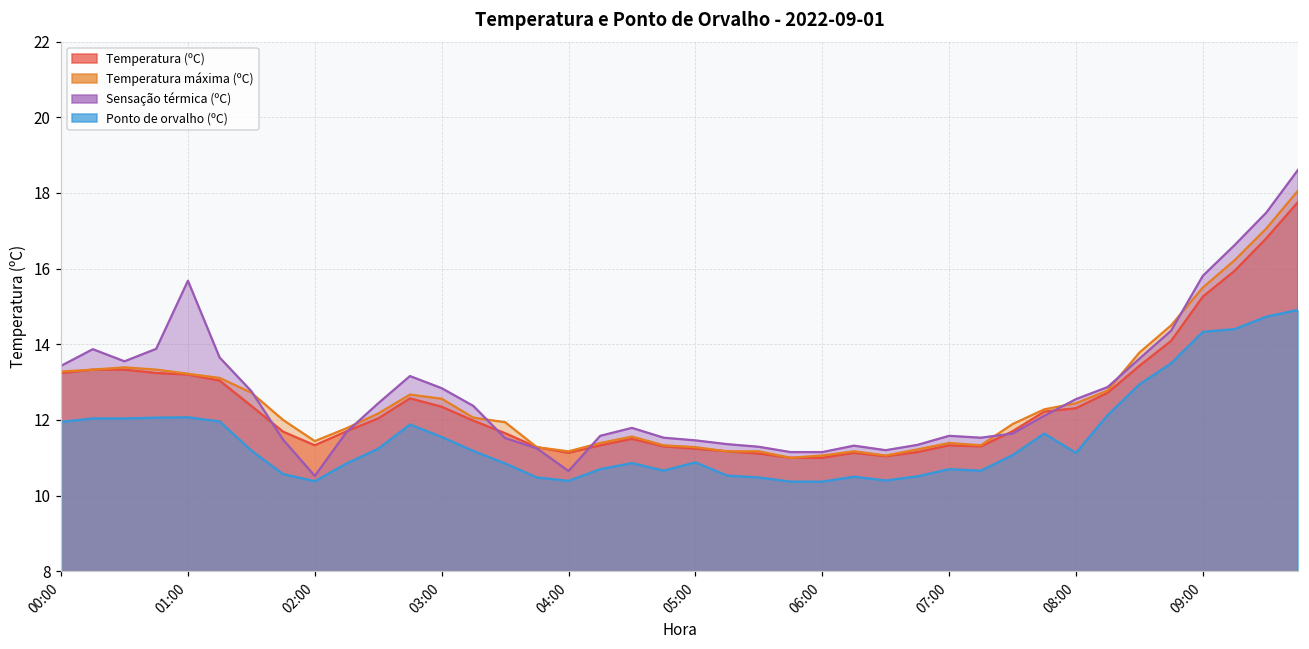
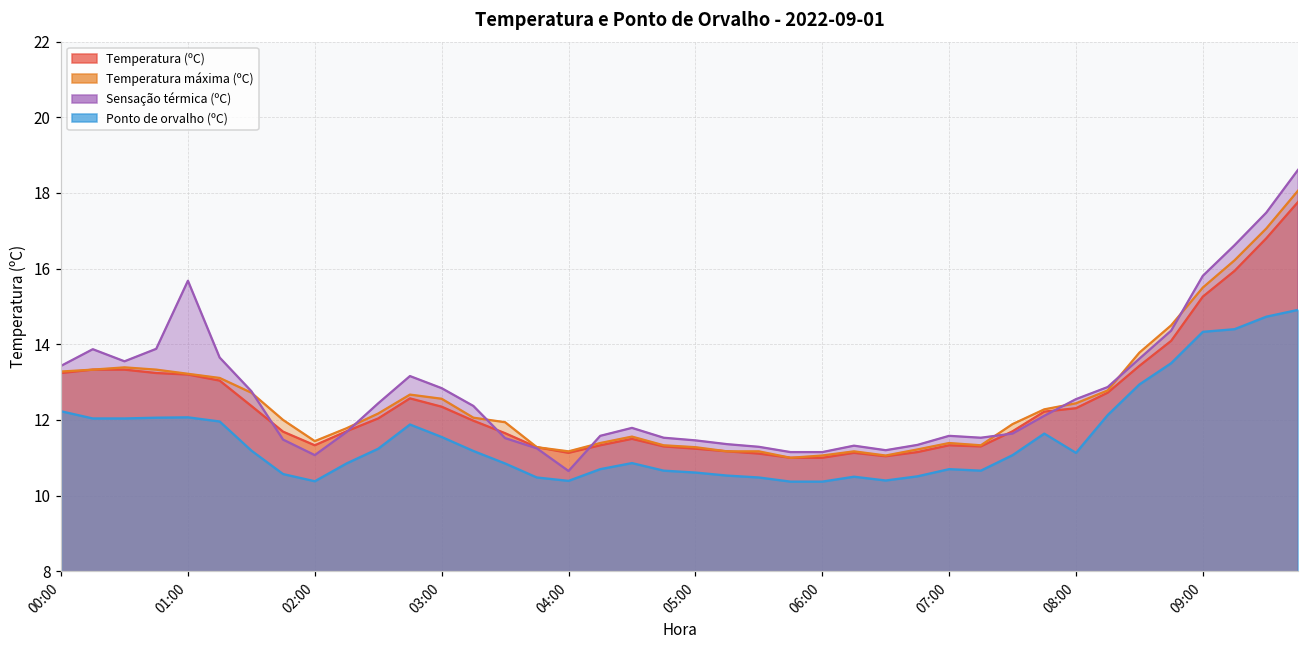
  {
    "Sensação térmica (ºC)": {
      "00:00": 13.4,
      "01:00": 15.7,
-     "02:00": 10.5,
+     "02:00": 11.1,
      "03:00": 12.8,
      "04:00": 10.7,
      "05:00": 11.5,
      "06:00": 11.2,
      "07:00": 11.6,
      "08:00": 12.6,
      "09:00": 15.8
    },
    "Ponto de orvalho (ºC)": {
-     "00:00": 12.0,
+     "00:00": 12.2,
      "01:00": 12.1,
      "02:00": 10.4,
      "03:00": 11.6,
      "04:00": 10.4,
-     "05:00": 10.9,
+     "05:00": 10.6,
      "06:00": 10.4,
      "07:00": 10.7,
      "08:00": 11.1,
      "09:00": 14.3
    }
  }
